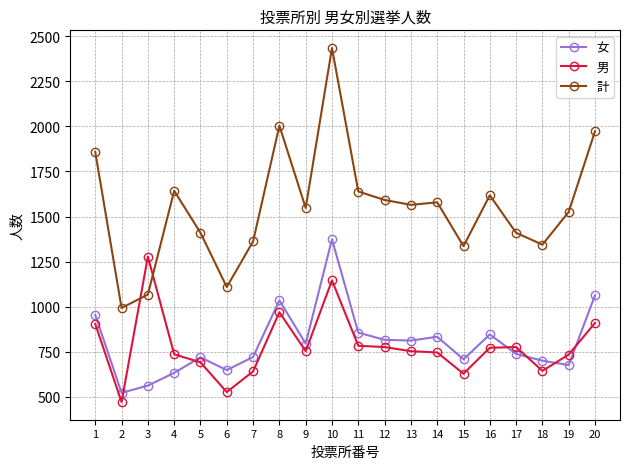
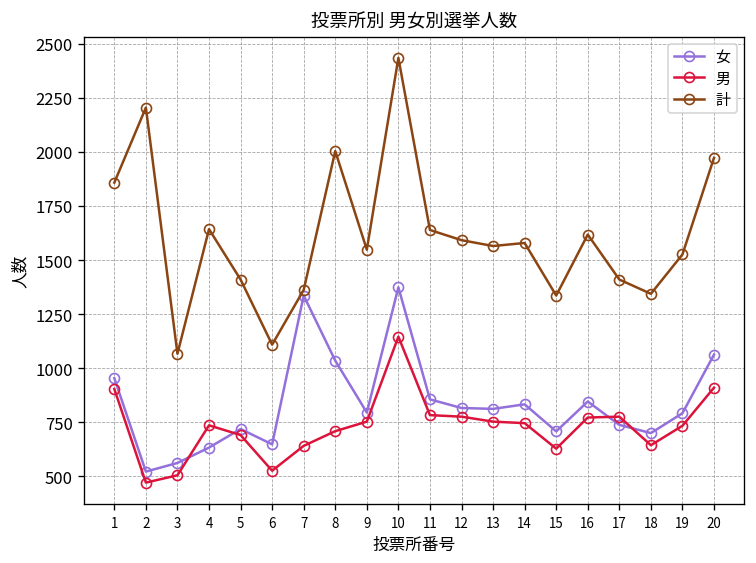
  {
    "女": {
      "1": 950,
      "2": 520,
      "3": 560,
      "4": 630,
      "5": 720,
      "6": 650,
-     "7": 720,
+     "7": 1340,
      "8": 1040,
      "9": 800,
      "10": 1370,
      "11": 860,
      "12": 820,
      "13": 810,
      "14": 830,
      "15": 710,
      "16": 850,
      "17": 740,
      "18": 700,
-     "19": 680,
+     "19": 790,
      "20": 1060
    },
    "男": {
      "1": 900,
      "2": 470,
-     "3": 1280,
+     "3": 510,
      "4": 740,
      "5": 690,
      "6": 530,
      "7": 640,
-     "8": 970,
+     "8": 710,
      "9": 750,
      "10": 1150,
      "11": 780,
      "12": 780,
      "13": 750,
      "14": 750,
      "15": 630,
      "16": 770,
      "17": 780,
      "18": 640,
      "19": 730,
      "20": 910
    },
    "計": {
      "1": 1860,
-     "2": 990,
+     "2": 2210,
      "3": 1070,
      "4": 1640,
      "5": 1410,
      "6": 1110,
      "7": 1360,
      "8": 2000,
      "9": 1550,
      "10": 2440,
      "11": 1640,
      "12": 1590,
      "13": 1570,
      "14": 1580,
      "15": 1340,
      "16": 1620,
      "17": 1410,
      "18": 1340,
      "19": 1530,
      "20": 1970
    }
  }
